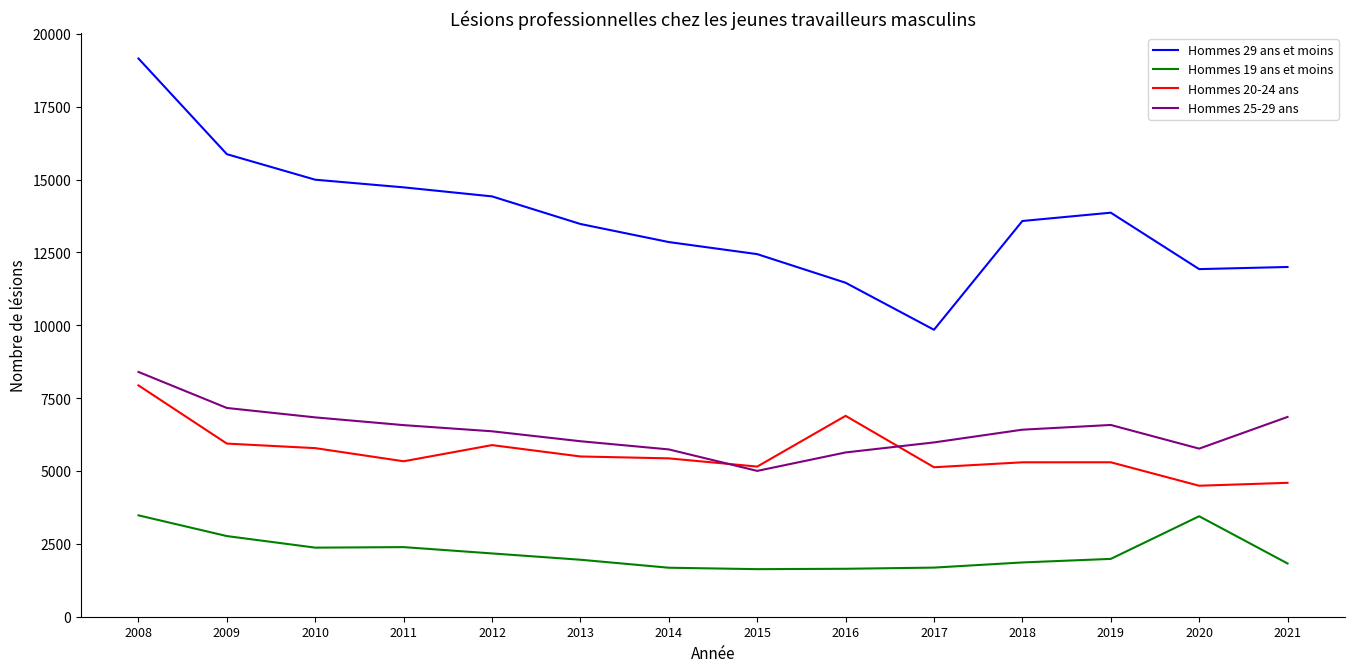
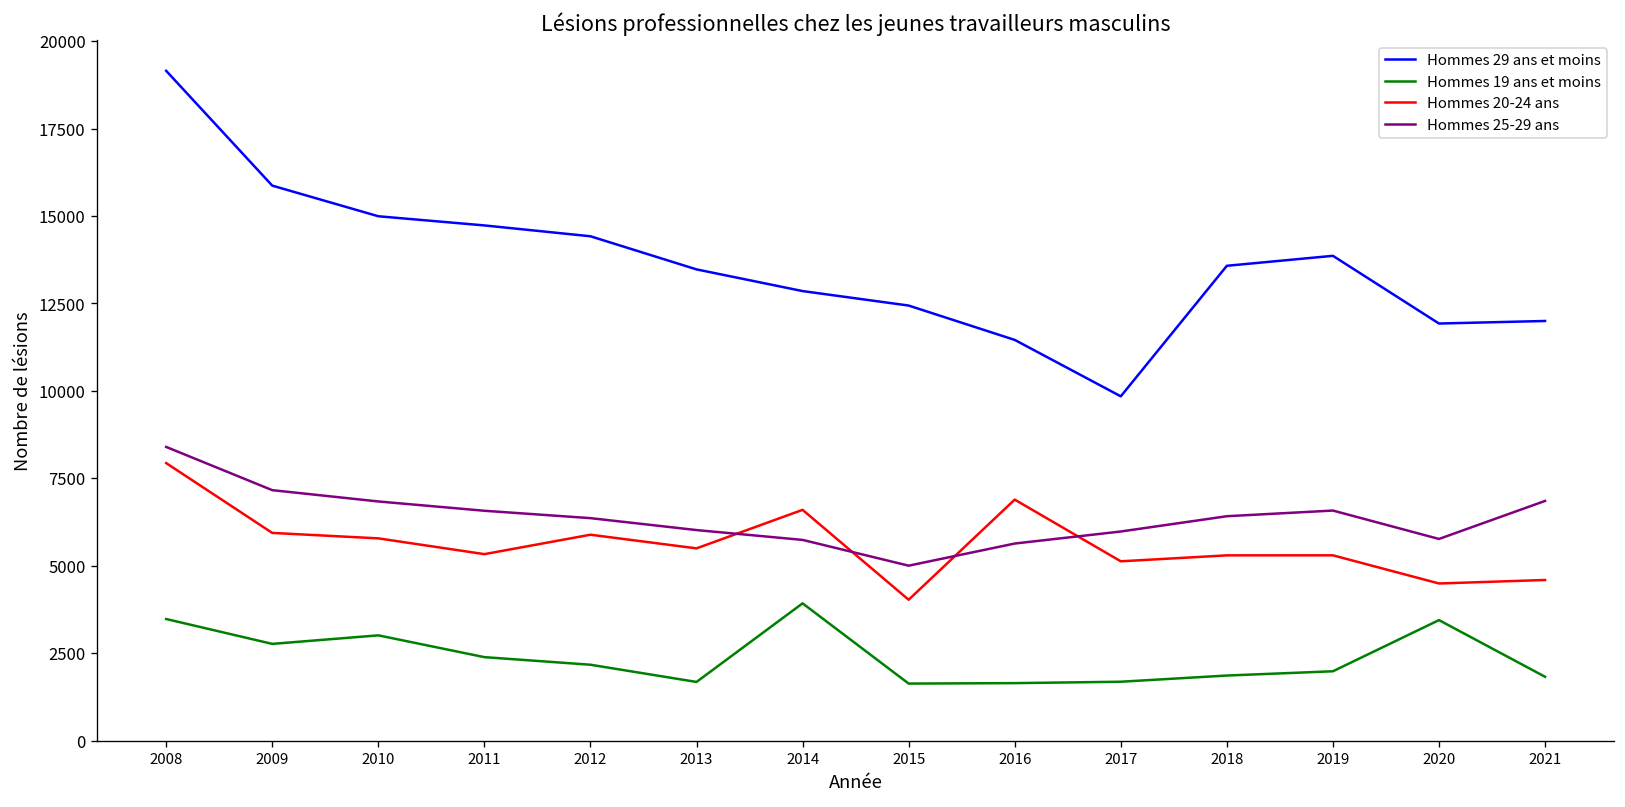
  {
    "Hommes 29 ans et moins": {
      "2008": 19200,
      "2009": 15900,
      "2010": 15000,
      "2011": 14700,
      "2012": 14400,
      "2013": 13500,
      "2014": 12900,
      "2015": 12400,
      "2016": 11500,
      "2017": 9800,
      "2018": 13600,
      "2019": 13900,
      "2020": 11900,
      "2021": 12000
    },
    "Hommes 19 ans et moins": {
      "2008": 3500,
      "2009": 2800,
-     "2010": 2400,
+     "2010": 3000,
      "2011": 2400,
      "2012": 2200,
-     "2013": 2000,
-     "2014": 1700,
+     "2013": 1700,
+     "2014": 3900,
      "2015": 1600,
      "2016": 1600,
      "2017": 1700,
      "2018": 1900,
      "2019": 2000,
      "2020": 3400,
      "2021": 1800
    },
    "Hommes 20-24 ans": {
      "2008": 7900,
      "2009": 5900,
      "2010": 5800,
      "2011": 5300,
      "2012": 5900,
      "2013": 5500,
-     "2014": 5400,
-     "2015": 5200,
+     "2014": 6600,
+     "2015": 4000,
      "2016": 6900,
      "2017": 5100,
      "2018": 5300,
      "2019": 5300,
      "2020": 4500,
      "2021": 4600
    },
    "Hommes 25-29 ans": {
      "2008": 8400,
      "2009": 7200,
      "2010": 6800,
      "2011": 6600,
      "2012": 6400,
      "2013": 6000,
      "2014": 5700,
      "2015": 5000,
      "2016": 5600,
      "2017": 6000,
      "2018": 6400,
      "2019": 6600,
      "2020": 5800,
      "2021": 6900
    }
  }
